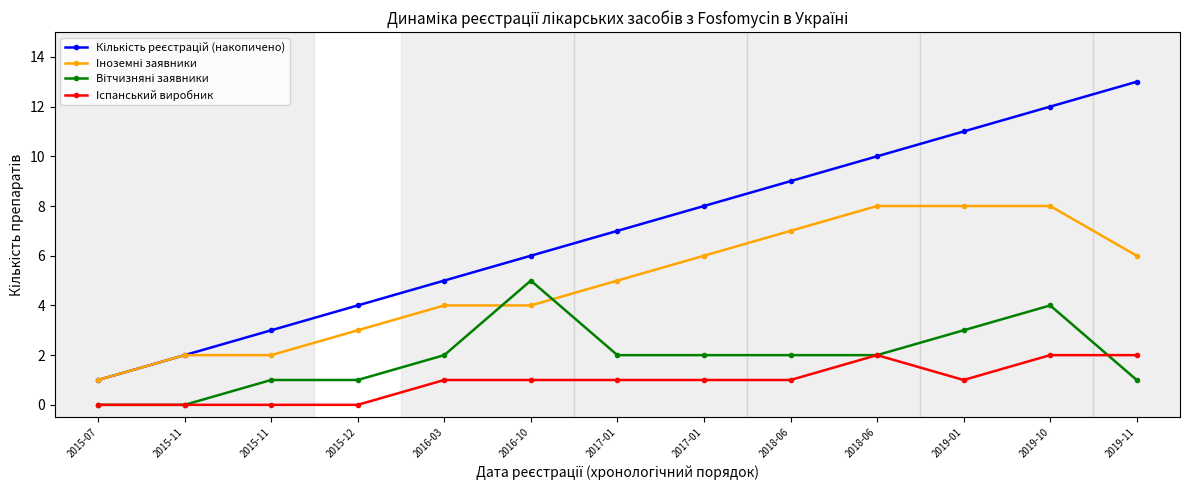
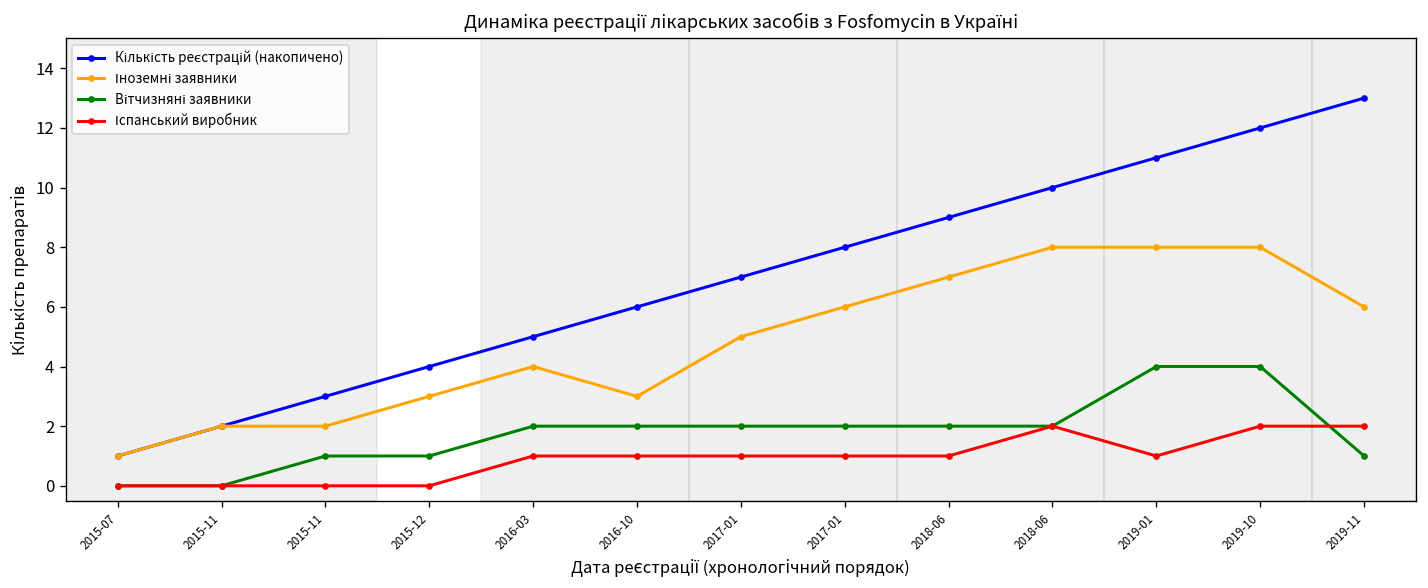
  {
    "Кількість реєстрацій (накопичено)": {
      "2015-12": 4,
      "2016-03": 5,
      "2016-10": 6,
      "2019-01": 11,
      "2019-10": 12,
      "2019-11": 13
    },
    "Іноземні заявники": {
      "2015-12": 3,
      "2016-03": 4,
-     "2016-10": 4,
+     "2016-10": 3,
      "2019-01": 8,
      "2019-10": 8,
      "2019-11": 6
    },
    "Вітчизняні заявники": {
      "2015-12": 1,
      "2016-03": 2,
-     "2016-10": 5,
-     "2019-01": 3,
+     "2016-10": 2,
+     "2019-01": 4,
      "2019-10": 4,
      "2019-11": 1
    },
    "Іспанський виробник": {
      "2015-12": 0,
      "2016-03": 1,
      "2016-10": 1,
      "2019-01": 1,
      "2019-10": 2,
      "2019-11": 2
    }
  }
